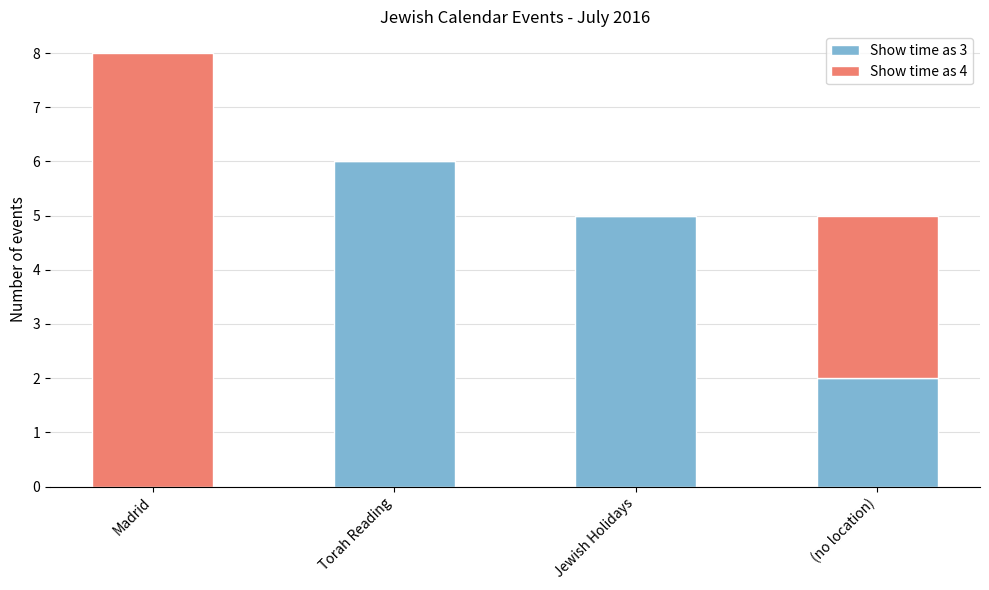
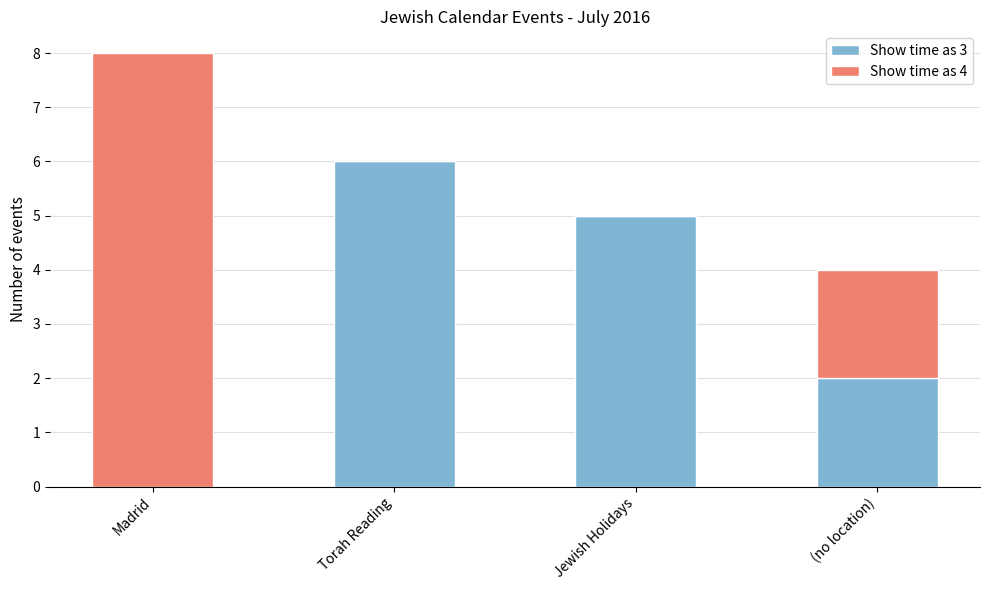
  {
    "Show time as 3": {
      "Madrid": 0,
      "Torah Reading": 6,
      "Jewish Holidays": 5,
      "(no location)": 2
    },
    "Show time as 4": {
-     "(no location)": 3
+     "(no location)": 2
    }
  }
